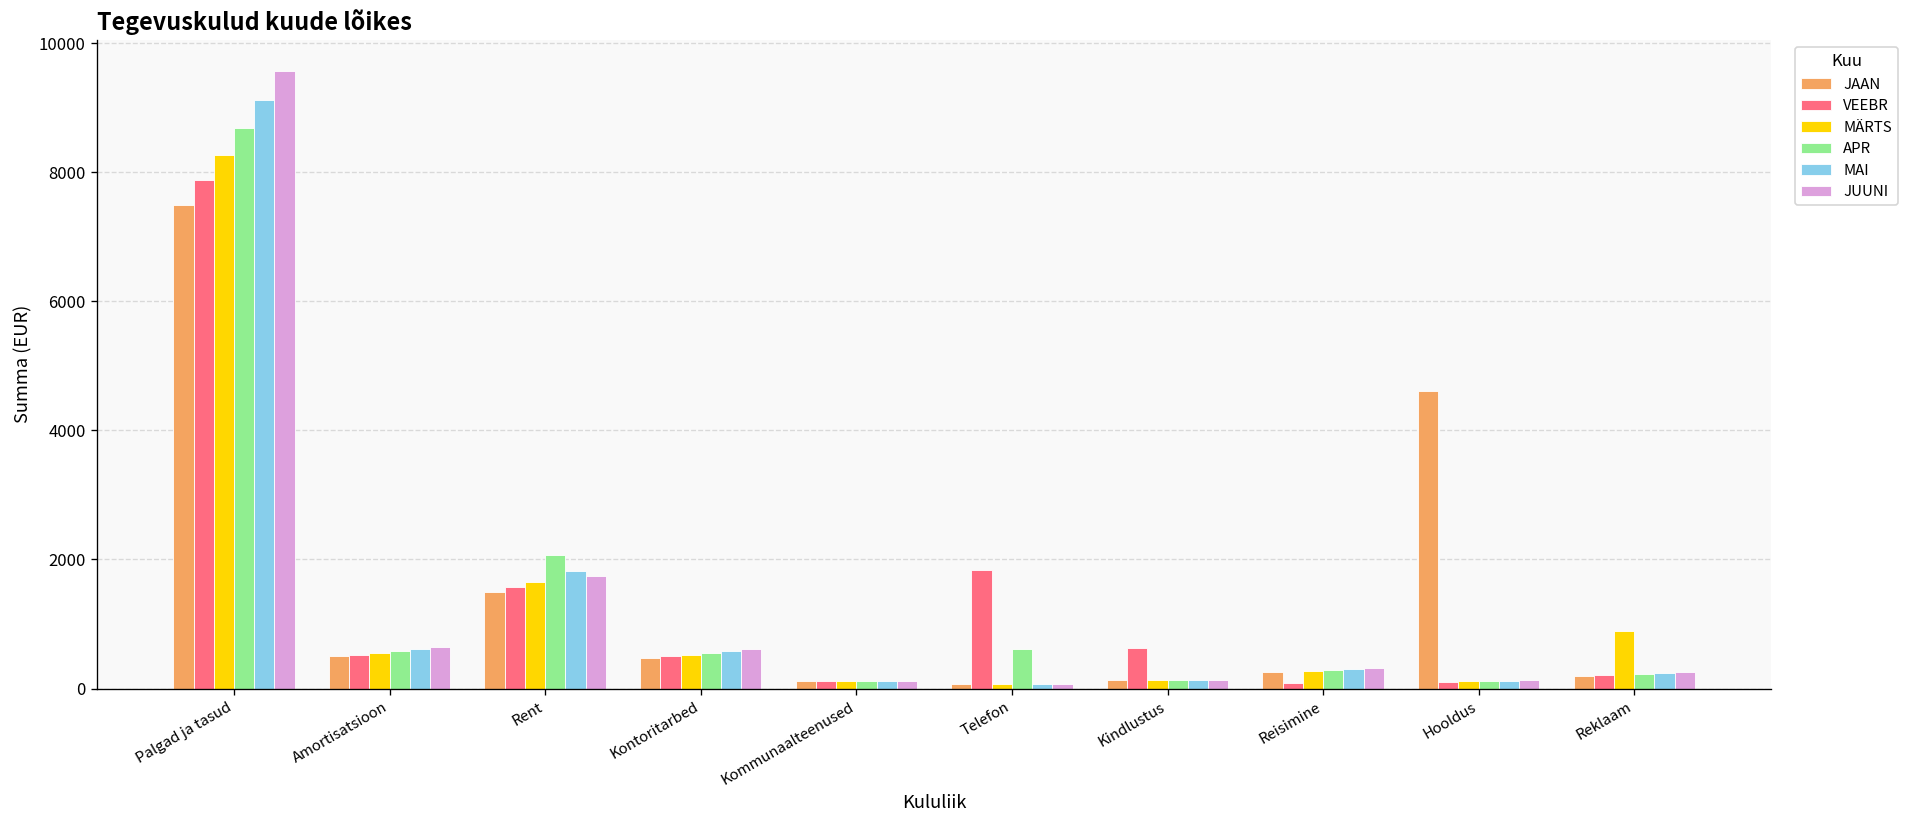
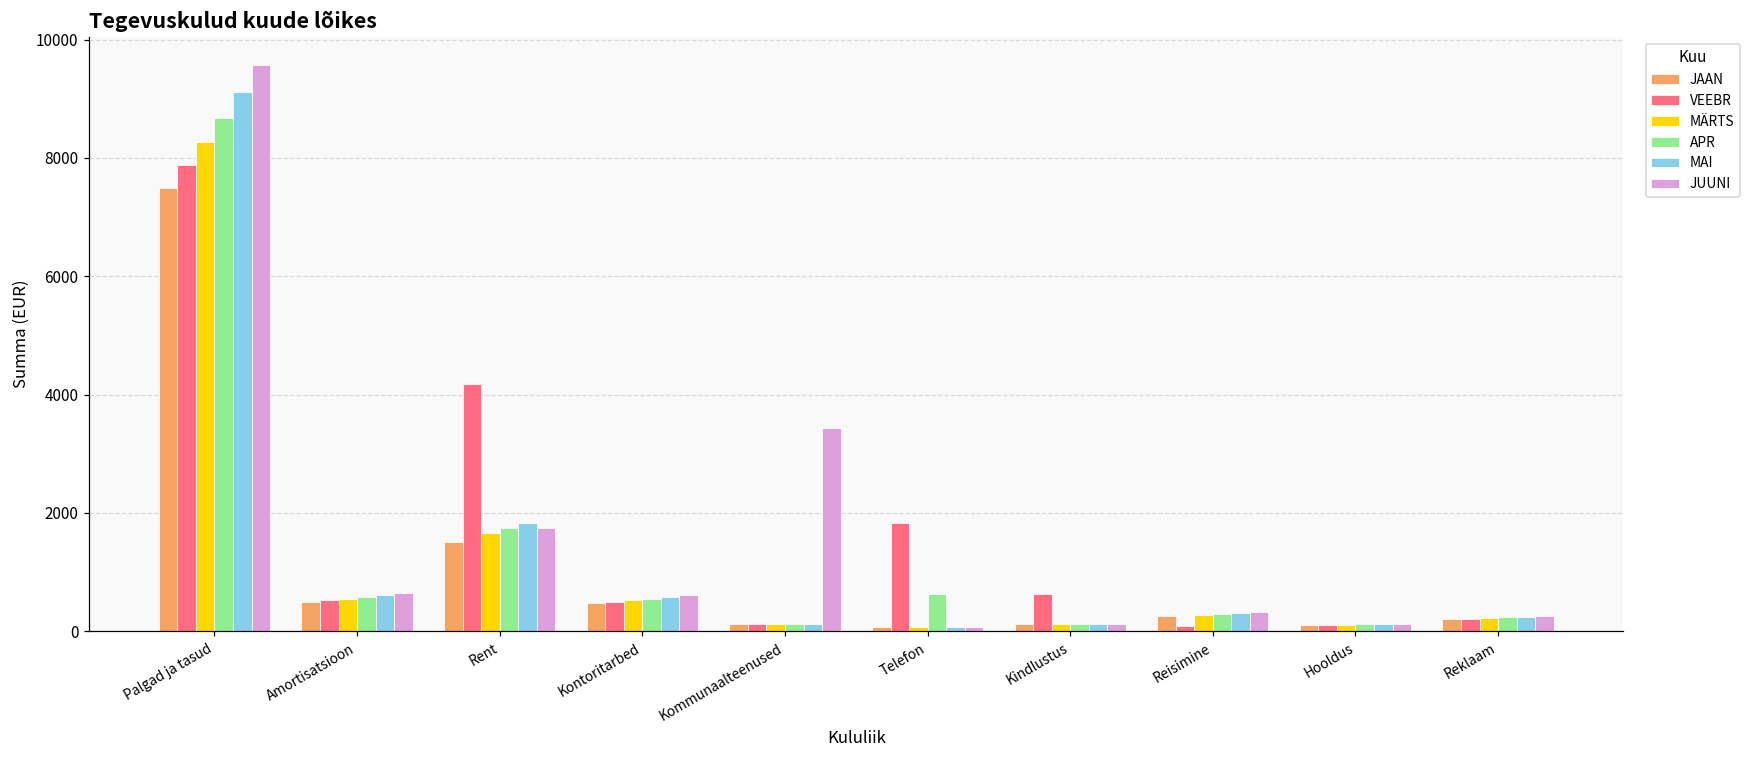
  {
    "JAAN": {
      "Palgad ja tasud": 7500,
      "Amortisatsioon": 500,
      "Rent": 1500,
      "Kontoritarbed": 500,
      "Kommunaalteenused": 100,
      "Telefon": 100,
      "Kindlustus": 100,
      "Reisimine": 300,
-     "Hooldus": 4600,
+     "Hooldus": 100,
      "Reklaam": 200
    },
    "VEEBR": {
      "Palgad ja tasud": 7900,
      "Amortisatsioon": 500,
-     "Rent": 1600,
+     "Rent": 4200,
      "Kontoritarbed": 500,
      "Kommunaalteenused": 100,
      "Telefon": 1800,
      "Kindlustus": 600,
      "Reisimine": 100,
      "Hooldus": 100,
      "Reklaam": 200
    },
    "MÄRTS": {
      "Palgad ja tasud": 8300,
      "Amortisatsioon": 600,
      "Rent": 1700,
      "Kontoritarbed": 500,
      "Kommunaalteenused": 100,
      "Telefon": 100,
      "Kindlustus": 100,
      "Reisimine": 300,
      "Hooldus": 100,
-     "Reklaam": 900
+     "Reklaam": 200
    },
    "APR": {
      "Palgad ja tasud": 8700,
      "Amortisatsioon": 600,
-     "Rent": 2100,
+     "Rent": 1700,
      "Kontoritarbed": 500,
      "Kommunaalteenused": 100,
      "Telefon": 600,
      "Kindlustus": 100,
      "Reisimine": 300,
      "Hooldus": 100,
      "Reklaam": 200
    },
    "MAI": {
      "Palgad ja tasud": 9100,
      "Amortisatsioon": 600,
      "Rent": 1800,
      "Kontoritarbed": 600,
      "Kommunaalteenused": 100,
      "Telefon": 100,
      "Kindlustus": 100,
      "Reisimine": 300,
      "Hooldus": 100,
      "Reklaam": 200
    },
    "JUUNI": {
      "Palgad ja tasud": 9600,
      "Amortisatsioon": 600,
      "Rent": 1700,
      "Kontoritarbed": 600,
-     "Kommunaalteenused": 100,
+     "Kommunaalteenused": 3400,
      "Telefon": 100,
      "Kindlustus": 100,
      "Reisimine": 300,
      "Hooldus": 100,
      "Reklaam": 300
    }
  }
